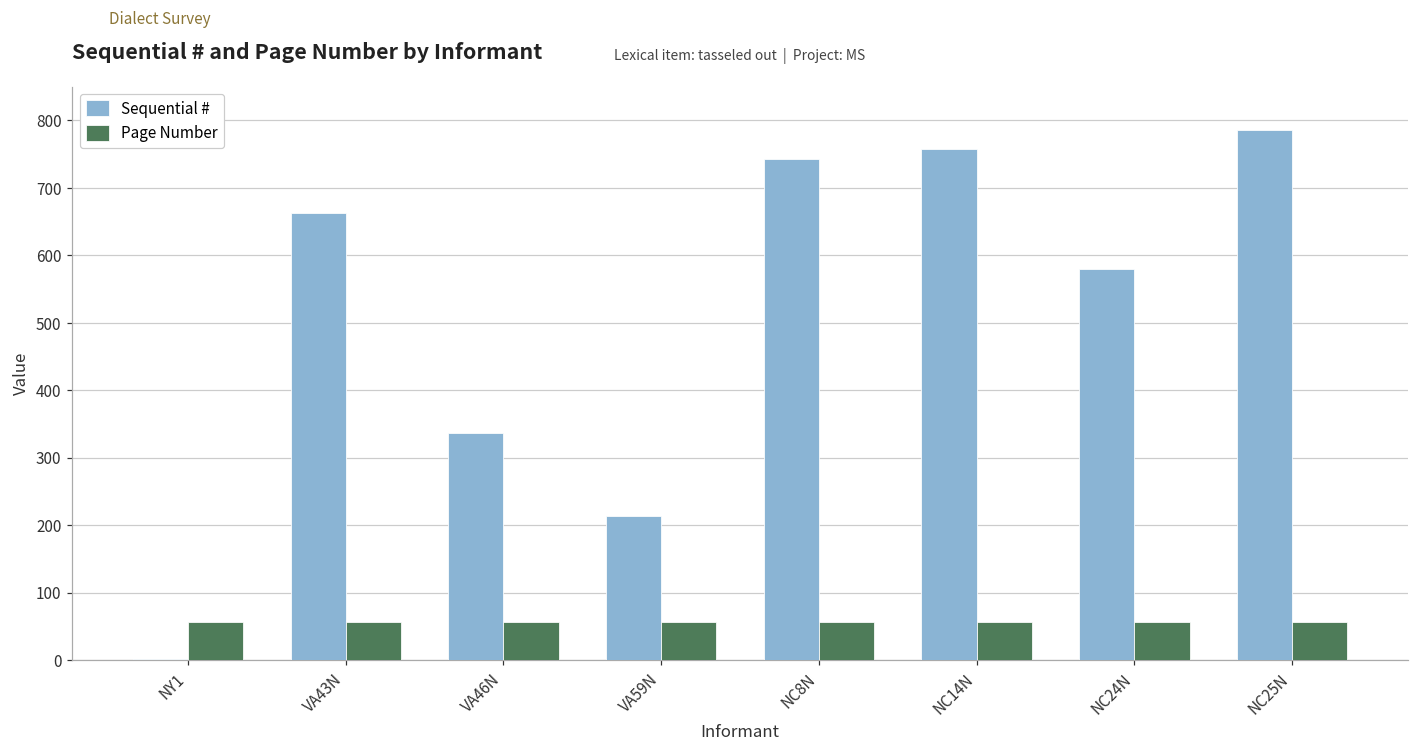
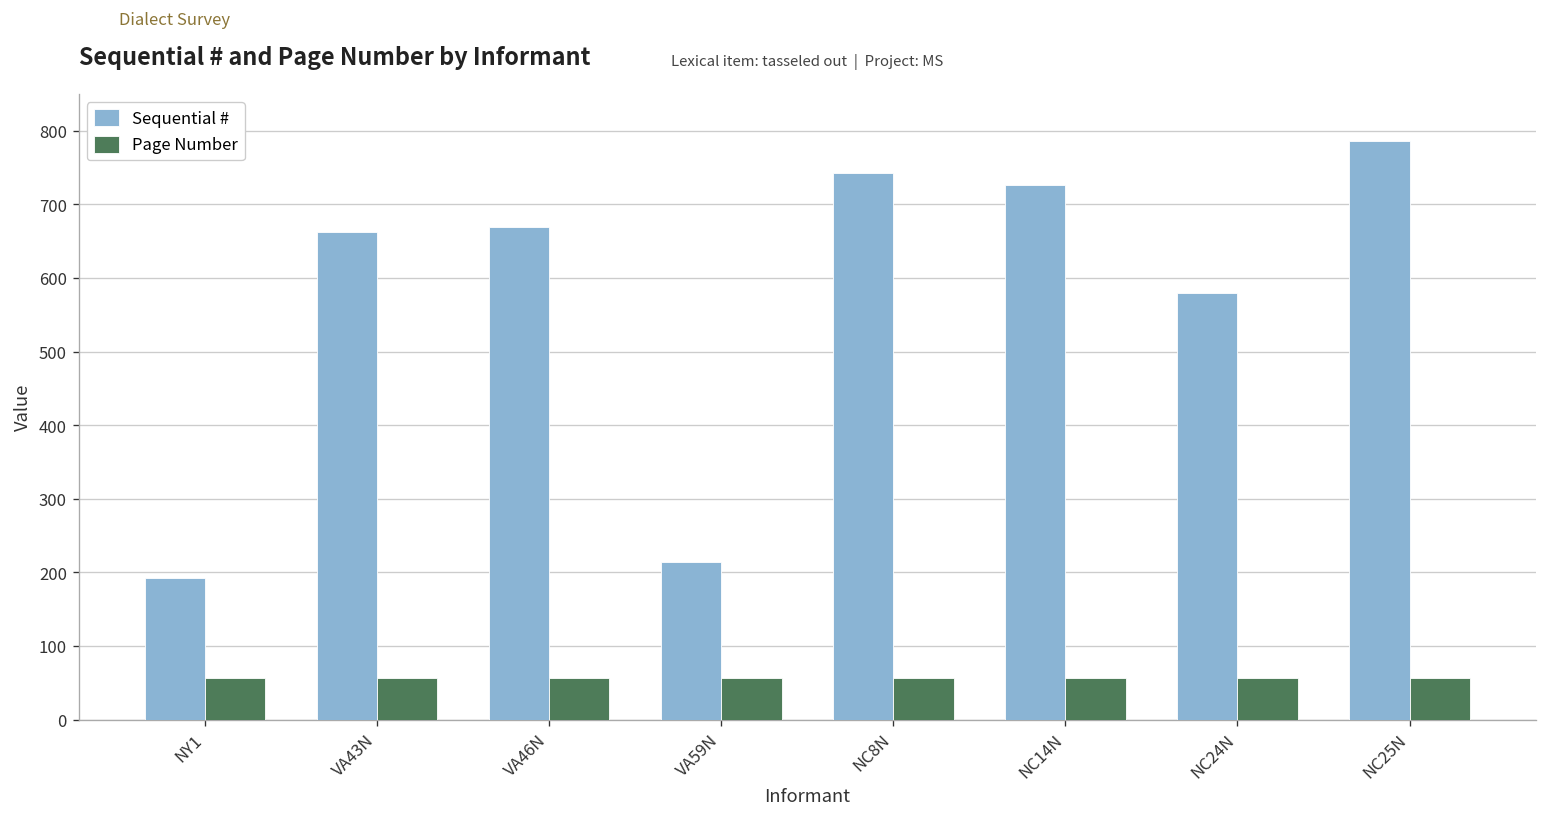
  {
    "Sequential #": {
-     "NY1": 0,
+     "NY1": 190,
      "VA43N": 660,
-     "VA46N": 340,
+     "VA46N": 670,
      "VA59N": 210,
      "NC8N": 740,
-     "NC14N": 760,
+     "NC14N": 730,
      "NC24N": 580,
      "NC25N": 790
    },
    "Page Number": {
      "NY1": 60,
      "VA43N": 60,
      "VA46N": 60,
      "VA59N": 60,
      "NC8N": 60,
      "NC14N": 60,
      "NC24N": 60,
      "NC25N": 60
    }
  }
